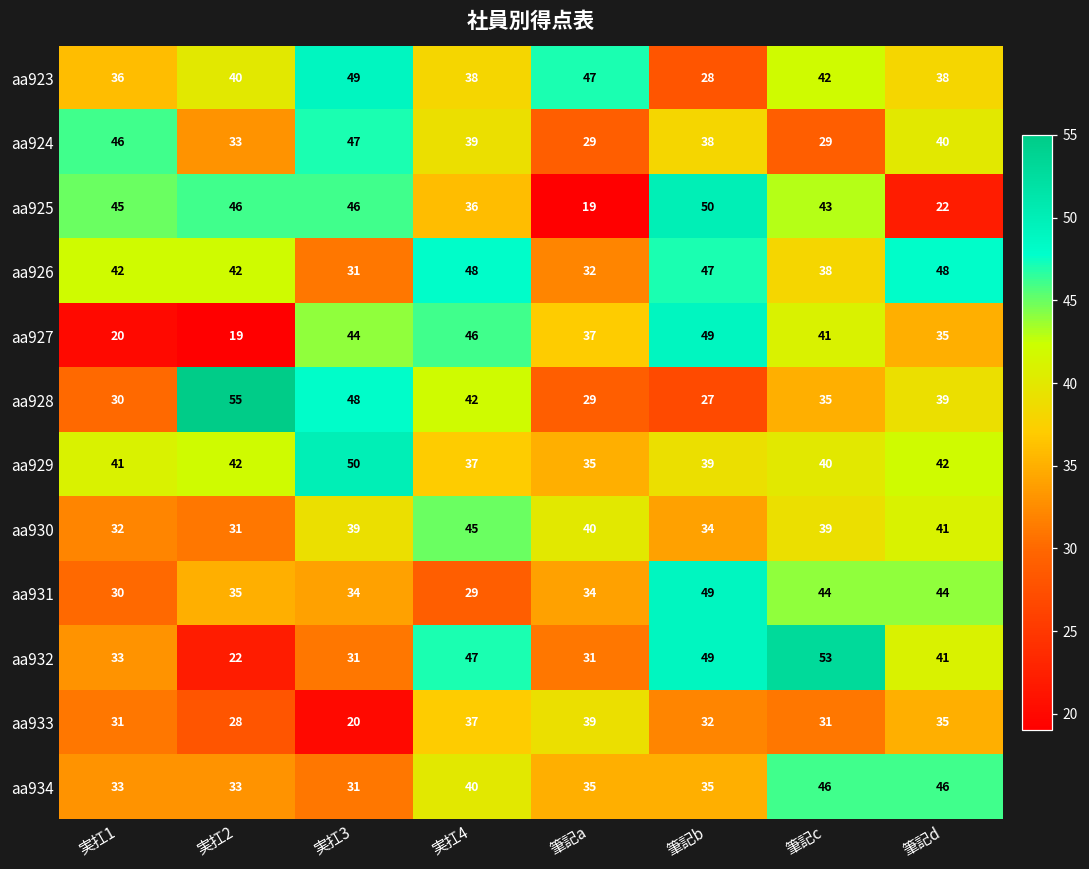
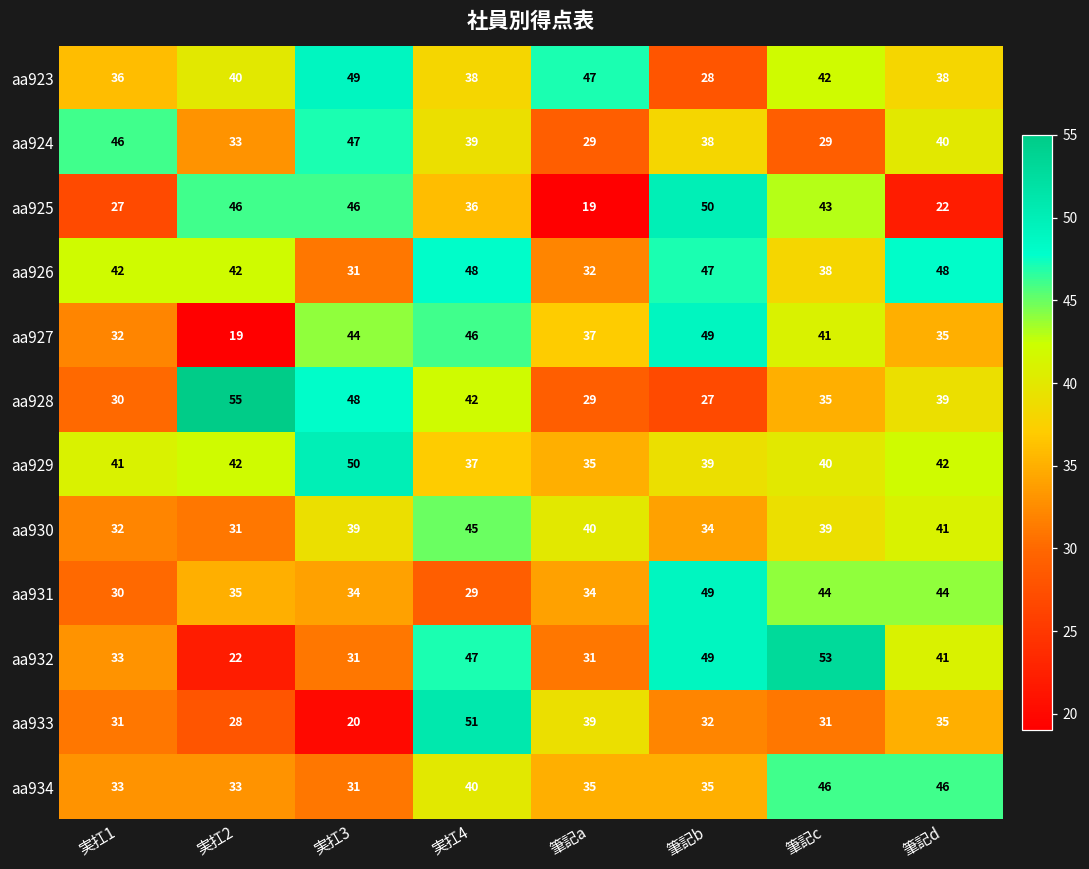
  {
    "aa923": {
      "実扛1": 36,
      "実扛2": 40,
      "実扛3": 49,
      "実扛4": 38,
      "筆記a": 47,
      "筆記b": 28,
      "筆記c": 42,
      "筆記d": 38
    },
    "aa924": {
      "実扛1": 46,
      "実扛2": 33,
      "実扛3": 47,
      "実扛4": 39,
      "筆記a": 29,
      "筆記b": 38,
      "筆記c": 29,
      "筆記d": 40
    },
    "aa925": {
-     "実扛1": 45,
+     "実扛1": 27,
      "実扛2": 46,
      "実扛3": 46,
      "実扛4": 36,
      "筆記a": 19,
      "筆記b": 50,
      "筆記c": 43,
      "筆記d": 22
    },
    "aa926": {
      "実扛1": 42,
      "実扛2": 42,
      "実扛3": 31,
      "実扛4": 48,
      "筆記a": 32,
      "筆記b": 47,
      "筆記c": 38,
      "筆記d": 48
    },
    "aa927": {
-     "実扛1": 20,
+     "実扛1": 32,
      "実扛2": 19,
      "実扛3": 44,
      "実扛4": 46,
      "筆記a": 37,
      "筆記b": 49,
      "筆記c": 41,
      "筆記d": 35
    },
    "aa928": {
      "実扛1": 30,
      "実扛2": 55,
      "実扛3": 48,
      "実扛4": 42,
      "筆記a": 29,
      "筆記b": 27,
      "筆記c": 35,
      "筆記d": 39
    },
    "aa929": {
      "実扛1": 41,
      "実扛2": 42,
      "実扛3": 50,
      "実扛4": 37,
      "筆記a": 35,
      "筆記b": 39,
      "筆記c": 40,
      "筆記d": 42
    },
    "aa930": {
      "実扛1": 32,
      "実扛2": 31,
      "実扛3": 39,
      "実扛4": 45,
      "筆記a": 40,
      "筆記b": 34,
      "筆記c": 39,
      "筆記d": 41
    },
    "aa931": {
      "実扛1": 30,
      "実扛2": 35,
      "実扛3": 34,
      "実扛4": 29,
      "筆記a": 34,
      "筆記b": 49,
      "筆記c": 44,
      "筆記d": 44
    },
    "aa932": {
      "実扛1": 33,
      "実扛2": 22,
      "実扛3": 31,
      "実扛4": 47,
      "筆記a": 31,
      "筆記b": 49,
      "筆記c": 53,
      "筆記d": 41
    },
    "aa933": {
      "実扛1": 31,
      "実扛2": 28,
      "実扛3": 20,
-     "実扛4": 37,
+     "実扛4": 51,
      "筆記a": 39,
      "筆記b": 32,
      "筆記c": 31,
      "筆記d": 35
    },
    "aa934": {
      "実扛1": 33,
      "実扛2": 33,
      "実扛3": 31,
      "実扛4": 40,
      "筆記a": 35,
      "筆記b": 35,
      "筆記c": 46,
      "筆記d": 46
    }
  }
